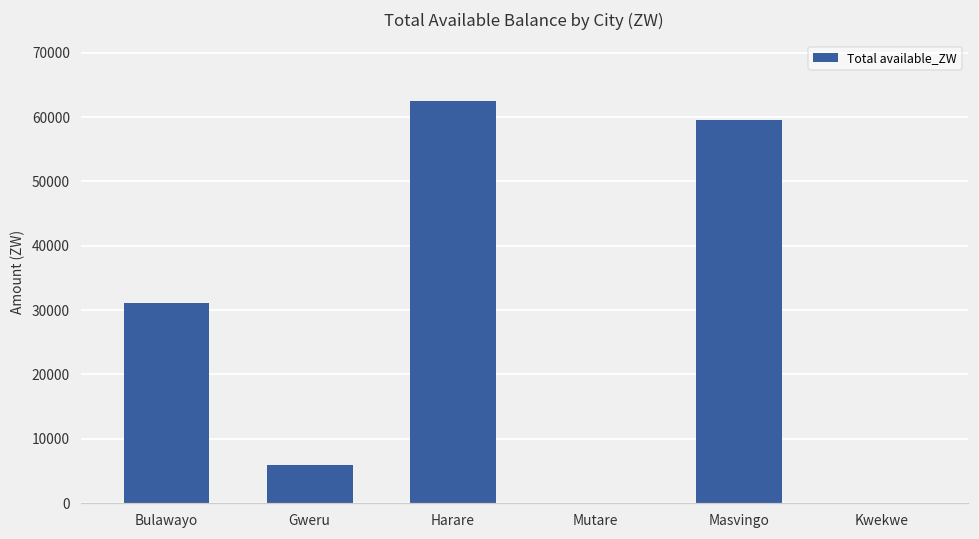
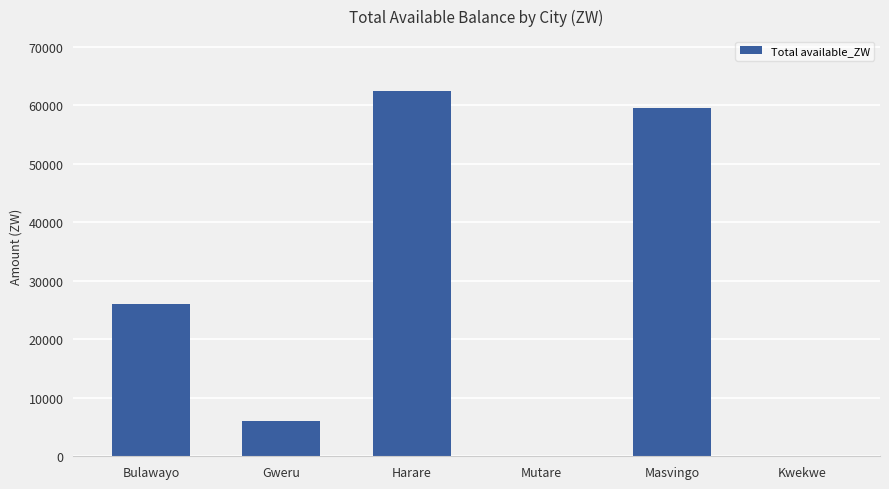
  {
-   "Bulawayo": 31000,
+   "Bulawayo": 26000,
    "Gweru": 6000,
    "Harare": 62000,
    "Mutare": 0,
    "Masvingo": 59000,
    "Kwekwe": 0
  }
